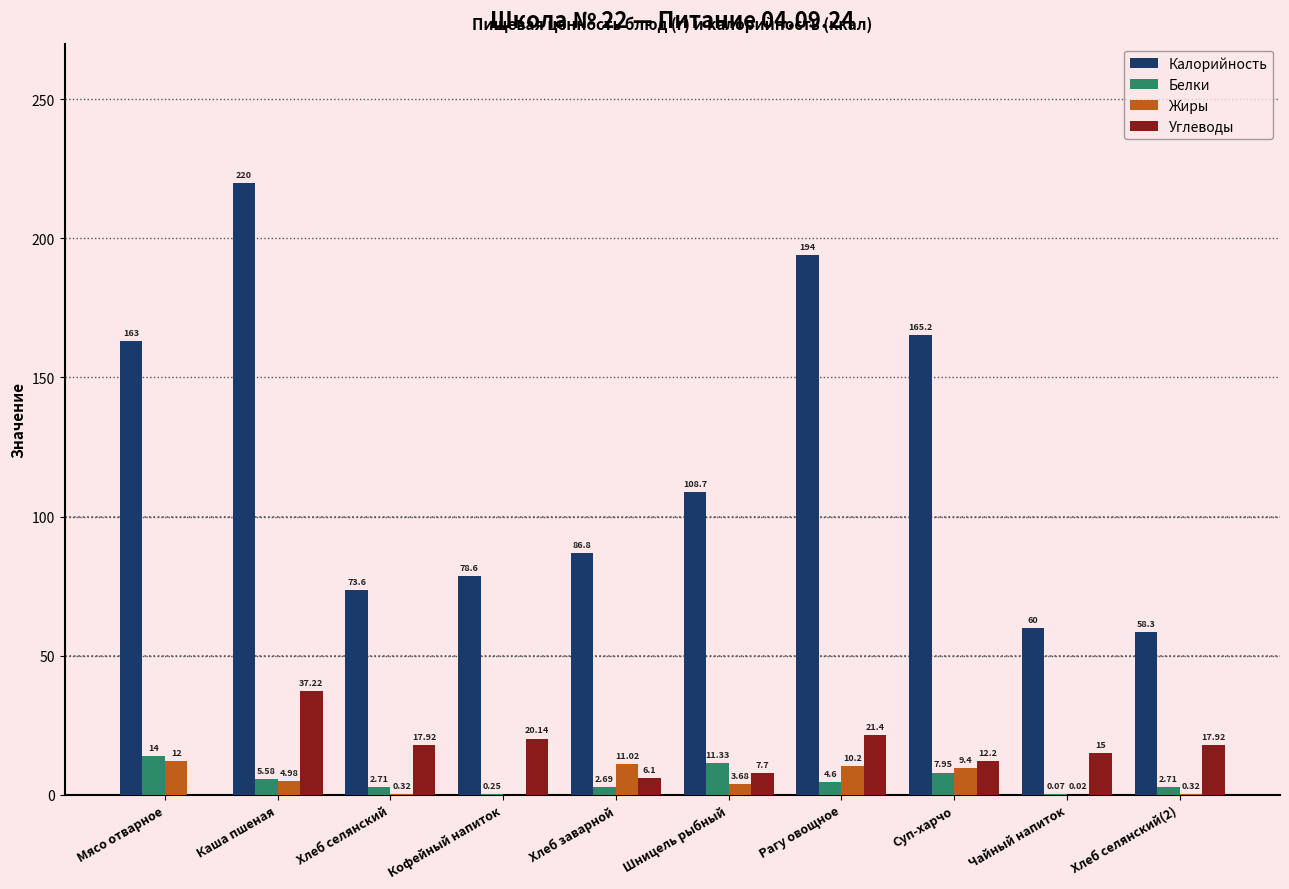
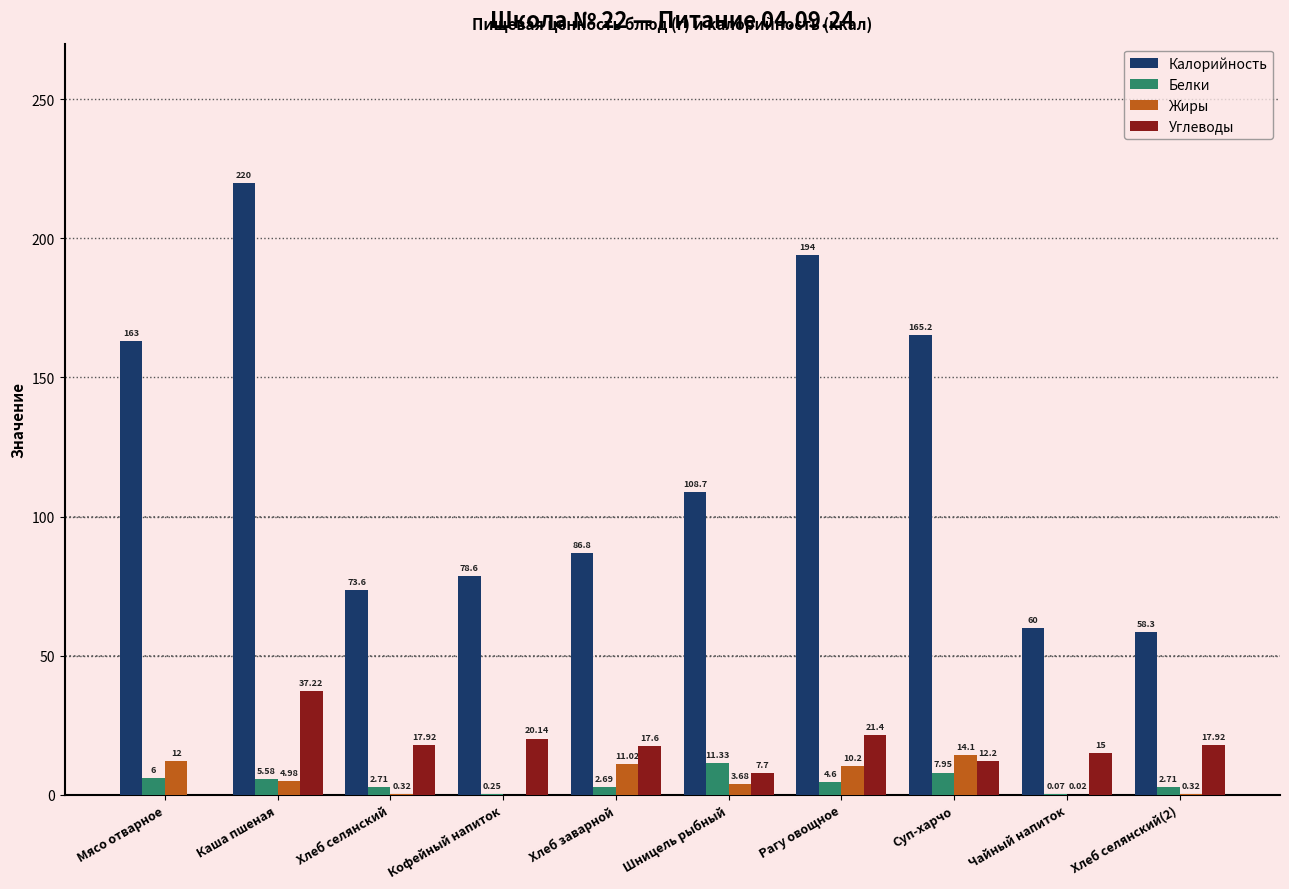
  {
    "Калорийность": {
      "Мясо отварное": 163,
      "Каша пшеная": 220,
      "Хлеб селянский": 73.6,
      "Кофейный напиток": 78.6,
      "Хлеб заварной": 86.8,
      "Шницель рыбный": 108.7,
      "Рагу овощное": 194,
      "Суп-харчо": 165.2,
      "Чайный напиток": 60,
      "Хлеб селянский(2)": 58.3
    },
    "Белки": {
-     "Мясо отварное": 14,
+     "Мясо отварное": 6,
      "Каша пшеная": 5.58,
      "Хлеб селянский": 2.71,
      "Кофейный напиток": 0.25,
      "Хлеб заварной": 2.69,
      "Шницель рыбный": 11.33,
      "Рагу овощное": 4.6,
      "Суп-харчо": 7.95,
      "Чайный напиток": 0.07,
      "Хлеб селянский(2)": 2.71
    },
    "Жиры": {
      "Мясо отварное": 12,
      "Каша пшеная": 4.98,
      "Хлеб селянский": 0.32,
      "Хлеб заварной": 11.02,
      "Шницель рыбный": 3.68,
      "Рагу овощное": 10.2,
-     "Суп-харчо": 9.4,
+     "Суп-харчо": 14.1,
      "Чайный напиток": 0.02,
      "Хлеб селянский(2)": 0.32
    },
    "Углеводы": {
      "Каша пшеная": 37.22,
      "Хлеб селянский": 17.92,
      "Кофейный напиток": 20.14,
-     "Хлеб заварной": 6.1,
+     "Хлеб заварной": 17.6,
      "Шницель рыбный": 7.7,
      "Рагу овощное": 21.4,
      "Суп-харчо": 12.2,
      "Чайный напиток": 15,
      "Хлеб селянский(2)": 17.92
    }
  }
